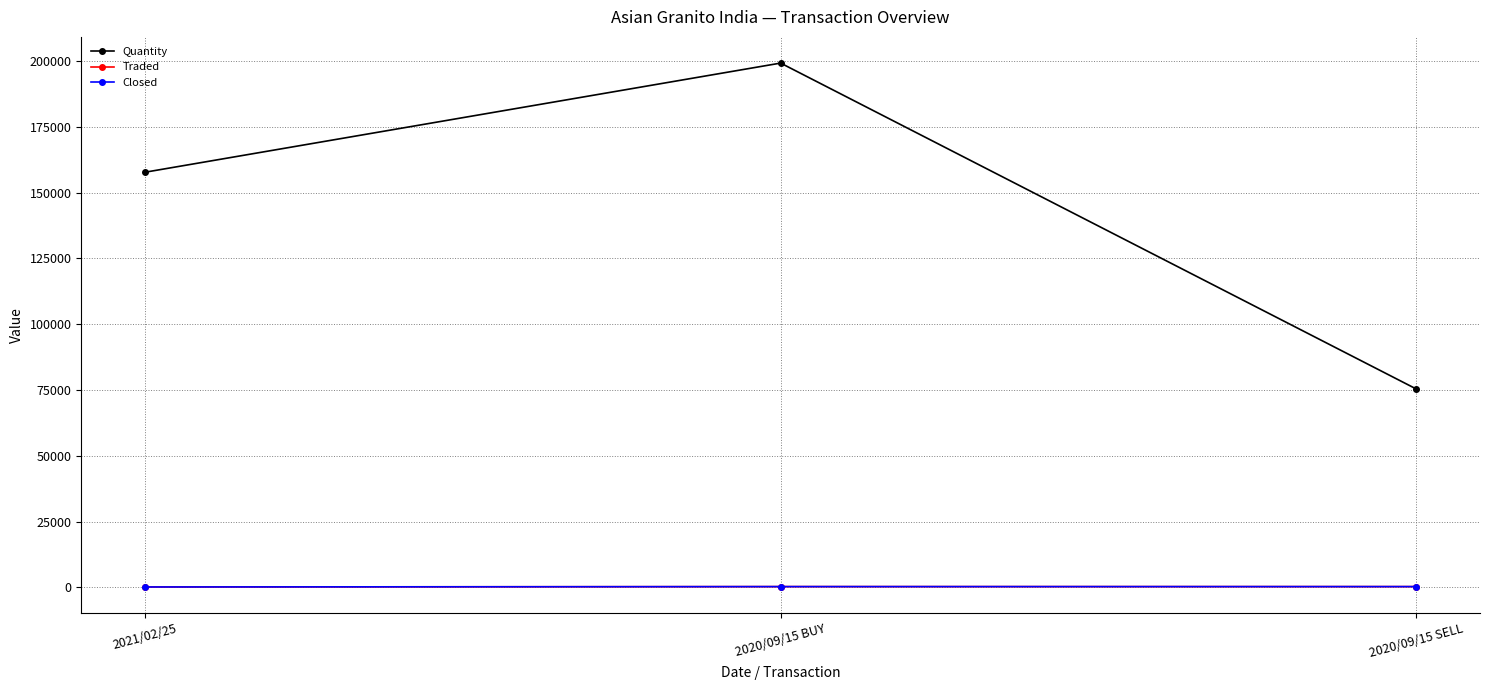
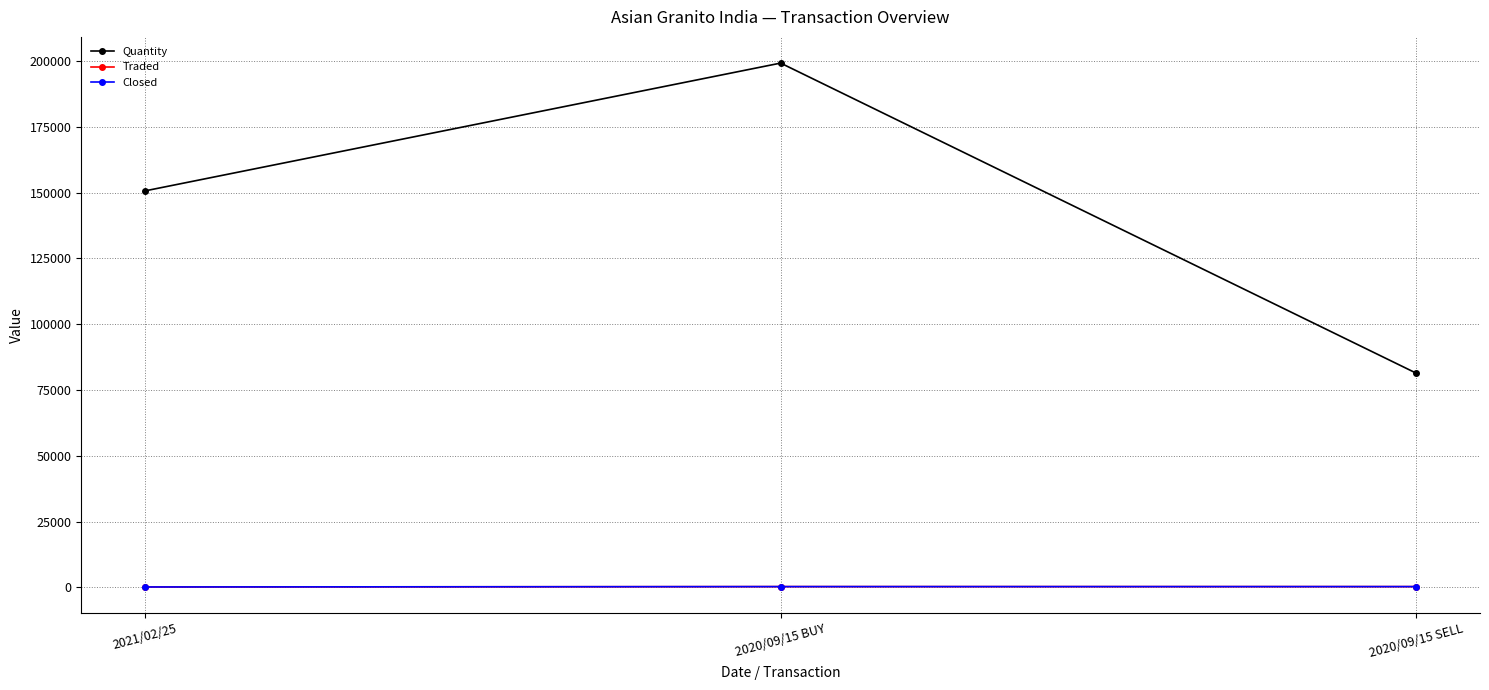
  {
    "Quantity": {
-     "2021/02/25": 158000,
+     "2021/02/25": 151000,
      "2020/09/15 BUY": 199000,
-     "2020/09/15 SELL": 75000
+     "2020/09/15 SELL": 81000
    },
    "Closed": {
      "2021/02/25": 0,
      "2020/09/15 BUY": 0,
      "2020/09/15 SELL": 0
    }
  }
